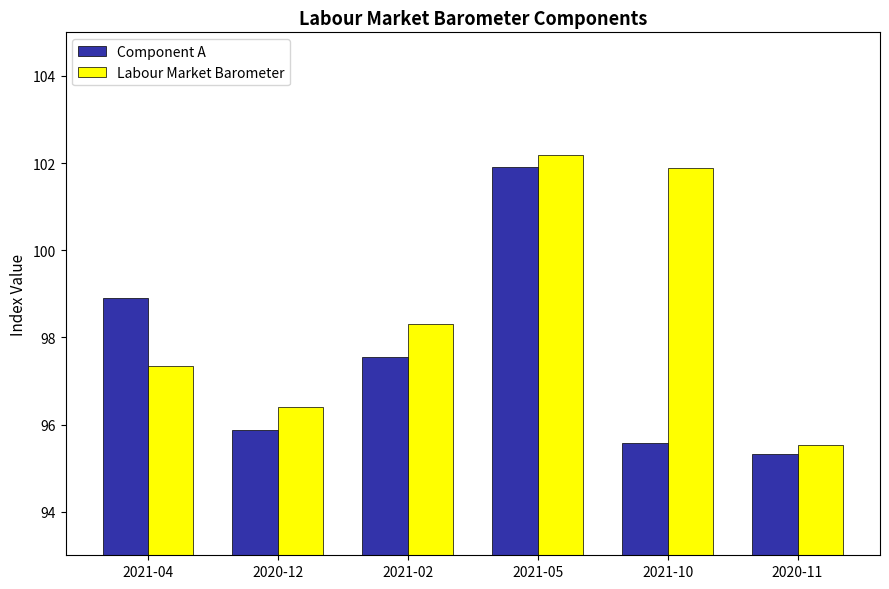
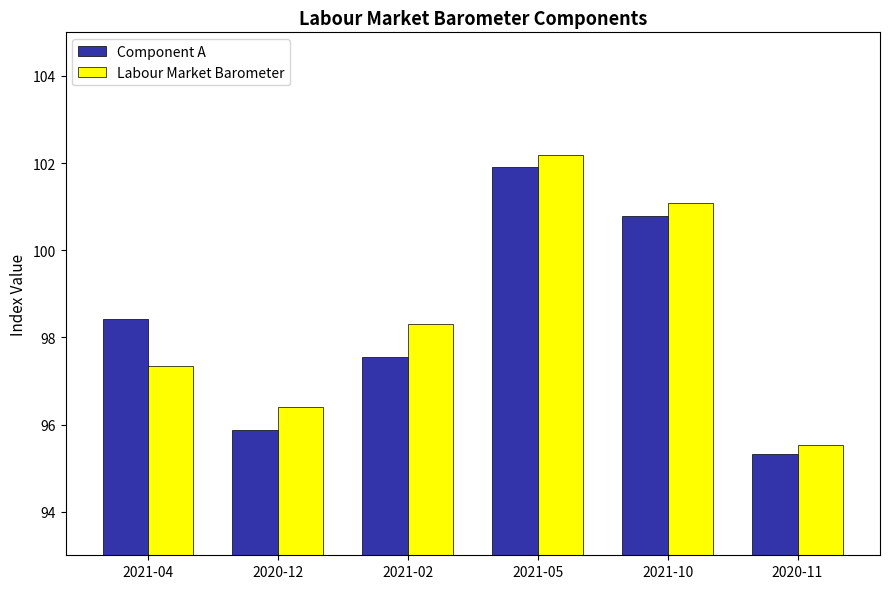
  {
    "Component A": {
-     "2021-04": 98.9,
+     "2021-04": 98.4,
      "2020-12": 95.9,
      "2021-02": 97.6,
      "2021-05": 101.9,
-     "2021-10": 95.6,
+     "2021-10": 100.8,
      "2020-11": 95.3
    },
    "Labour Market Barometer": {
      "2021-04": 97.4,
      "2020-12": 96.4,
      "2021-02": 98.3,
      "2021-05": 102.2,
-     "2021-10": 101.9,
+     "2021-10": 101.1,
      "2020-11": 95.5
    }
  }
